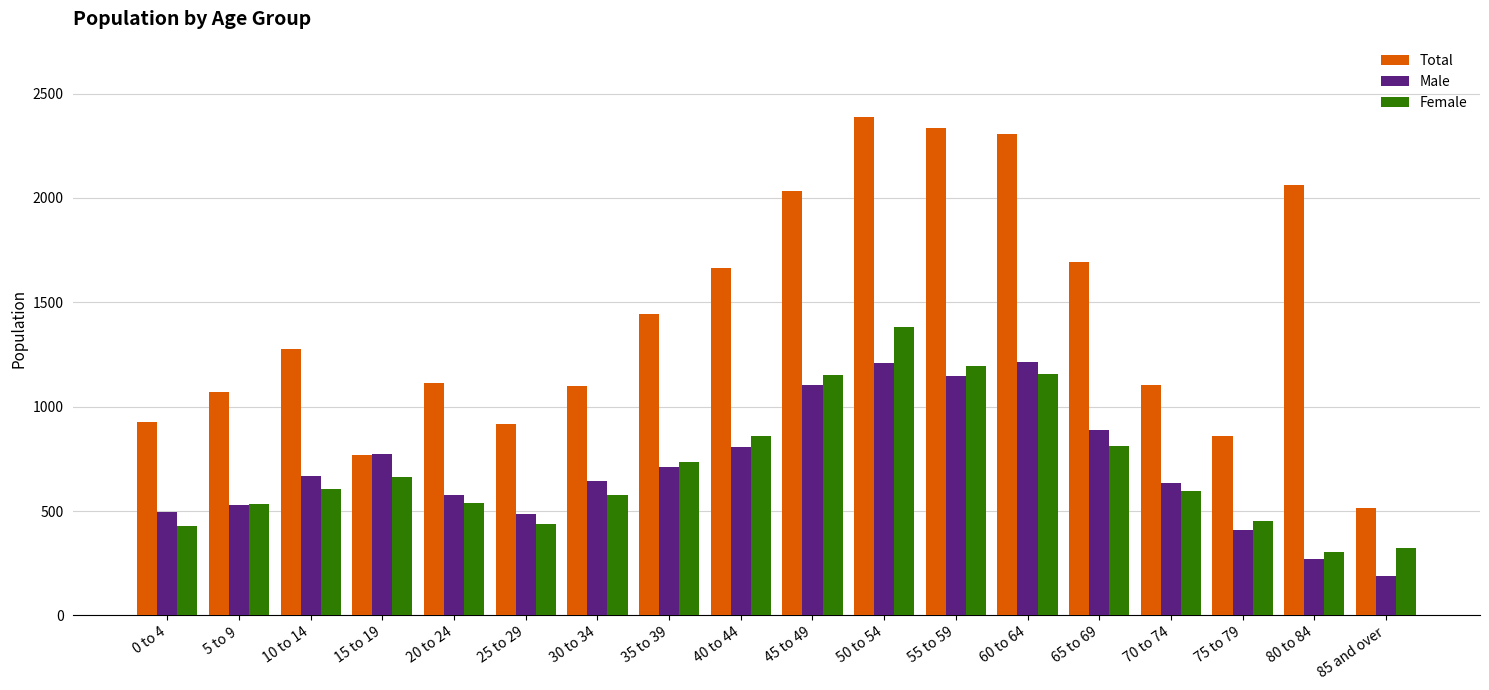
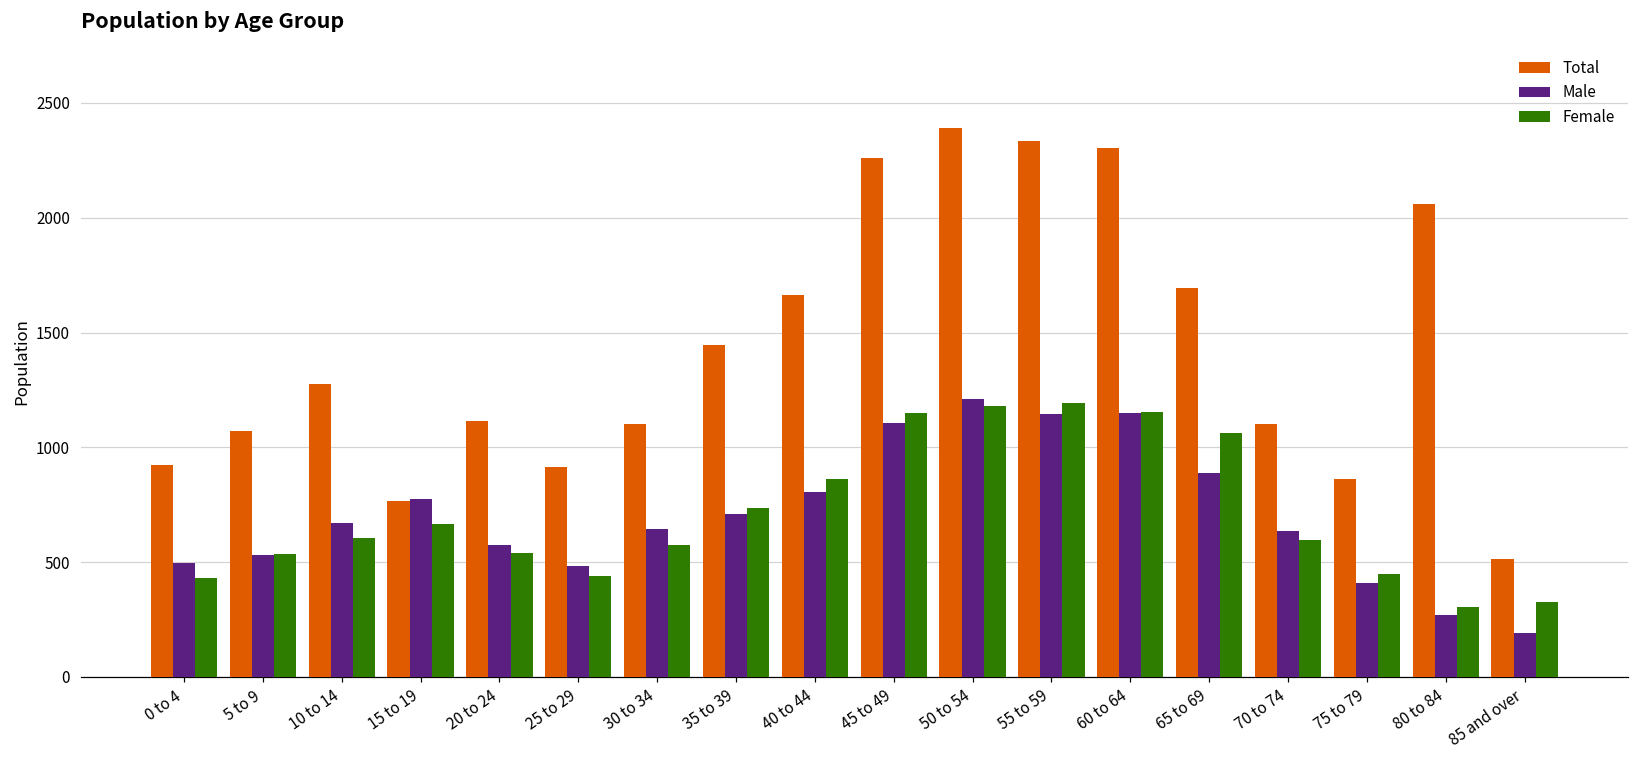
  {
    "Total": {
      "0 to 4": 930,
      "5 to 9": 1070,
      "10 to 14": 1280,
      "15 to 19": 770,
      "20 to 24": 1120,
      "25 to 29": 920,
      "30 to 34": 1100,
      "35 to 39": 1450,
      "40 to 44": 1670,
-     "45 to 49": 2030,
+     "45 to 49": 2260,
      "50 to 54": 2390,
      "55 to 59": 2340,
      "60 to 64": 2310,
      "65 to 69": 1700,
      "70 to 74": 1100,
      "75 to 79": 860,
      "80 to 84": 2060,
      "85 and over": 520
    },
    "Male": {
      "0 to 4": 500,
      "5 to 9": 530,
      "10 to 14": 670,
      "15 to 19": 780,
      "20 to 24": 580,
      "25 to 29": 490,
      "30 to 34": 650,
      "35 to 39": 710,
      "40 to 44": 810,
      "45 to 49": 1110,
      "50 to 54": 1210,
      "55 to 59": 1150,
-     "60 to 64": 1210,
+     "60 to 64": 1150,
      "65 to 69": 890,
      "70 to 74": 640,
      "75 to 79": 410,
      "80 to 84": 270,
      "85 and over": 190
    },
    "Female": {
      "0 to 4": 430,
      "5 to 9": 540,
      "10 to 14": 610,
      "15 to 19": 670,
      "20 to 24": 540,
      "25 to 29": 440,
      "30 to 34": 580,
      "35 to 39": 740,
      "40 to 44": 860,
      "45 to 49": 1150,
-     "50 to 54": 1380,
+     "50 to 54": 1180,
      "55 to 59": 1200,
      "60 to 64": 1160,
-     "65 to 69": 810,
+     "65 to 69": 1060,
      "70 to 74": 600,
      "75 to 79": 450,
      "80 to 84": 310,
      "85 and over": 330
    }
  }
